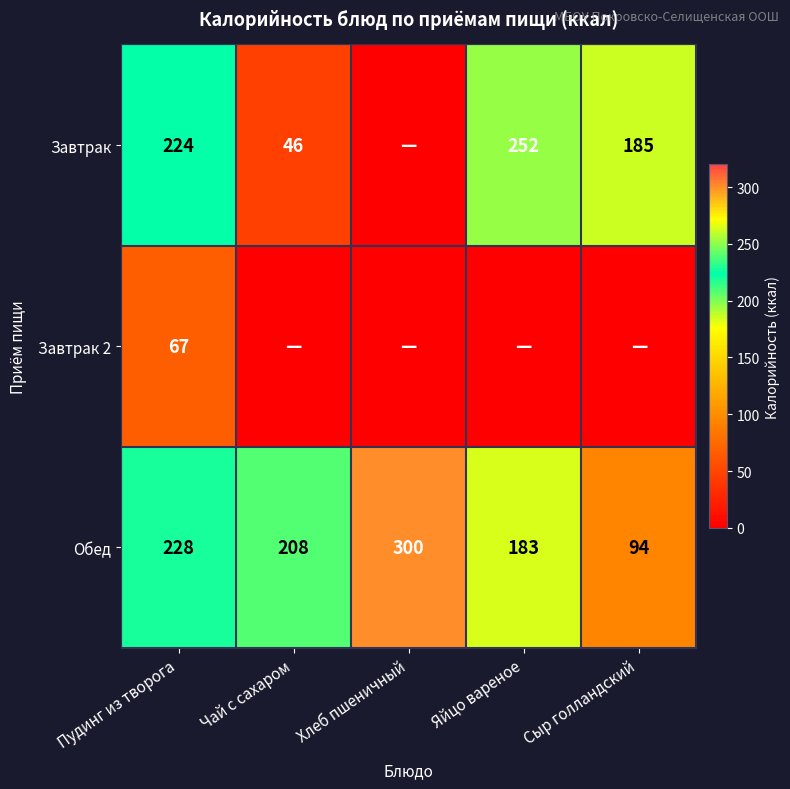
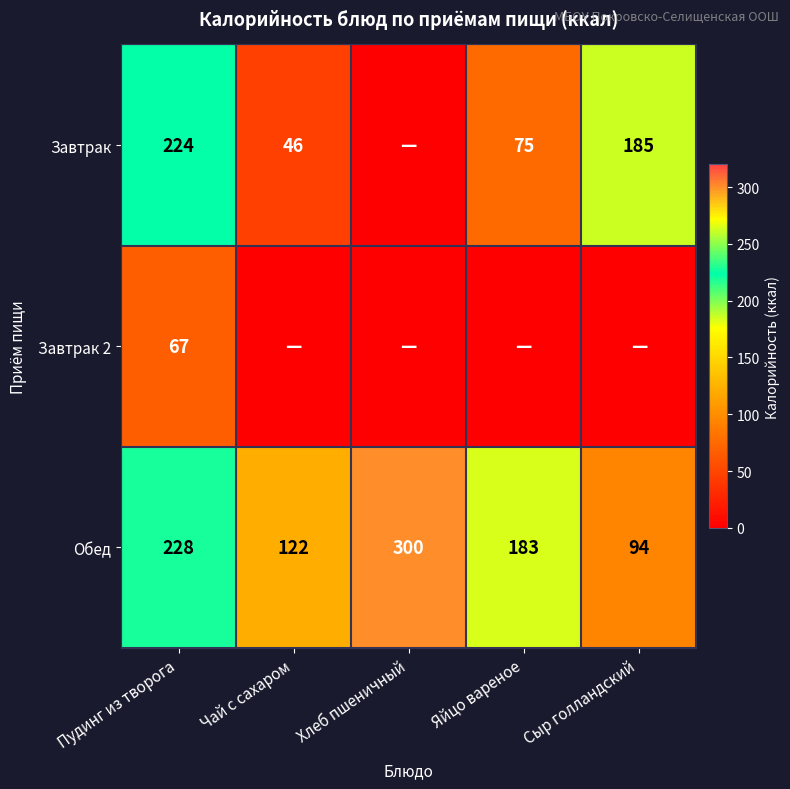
  {
    "Завтрак": {
      "Пудинг из творога": 224,
      "Чай с сахаром": 46,
-     "Яйцо вареное": 252,
+     "Яйцо вареное": 75,
      "Сыр голландский": 185
    },
    "Завтрак 2": {
      "Пудинг из творога": 67
    },
    "Обед": {
      "Пудинг из творога": 228,
-     "Чай с сахаром": 208,
+     "Чай с сахаром": 122,
      "Хлеб пшеничный": 300,
      "Яйцо вареное": 183,
      "Сыр голландский": 94
    }
  }
